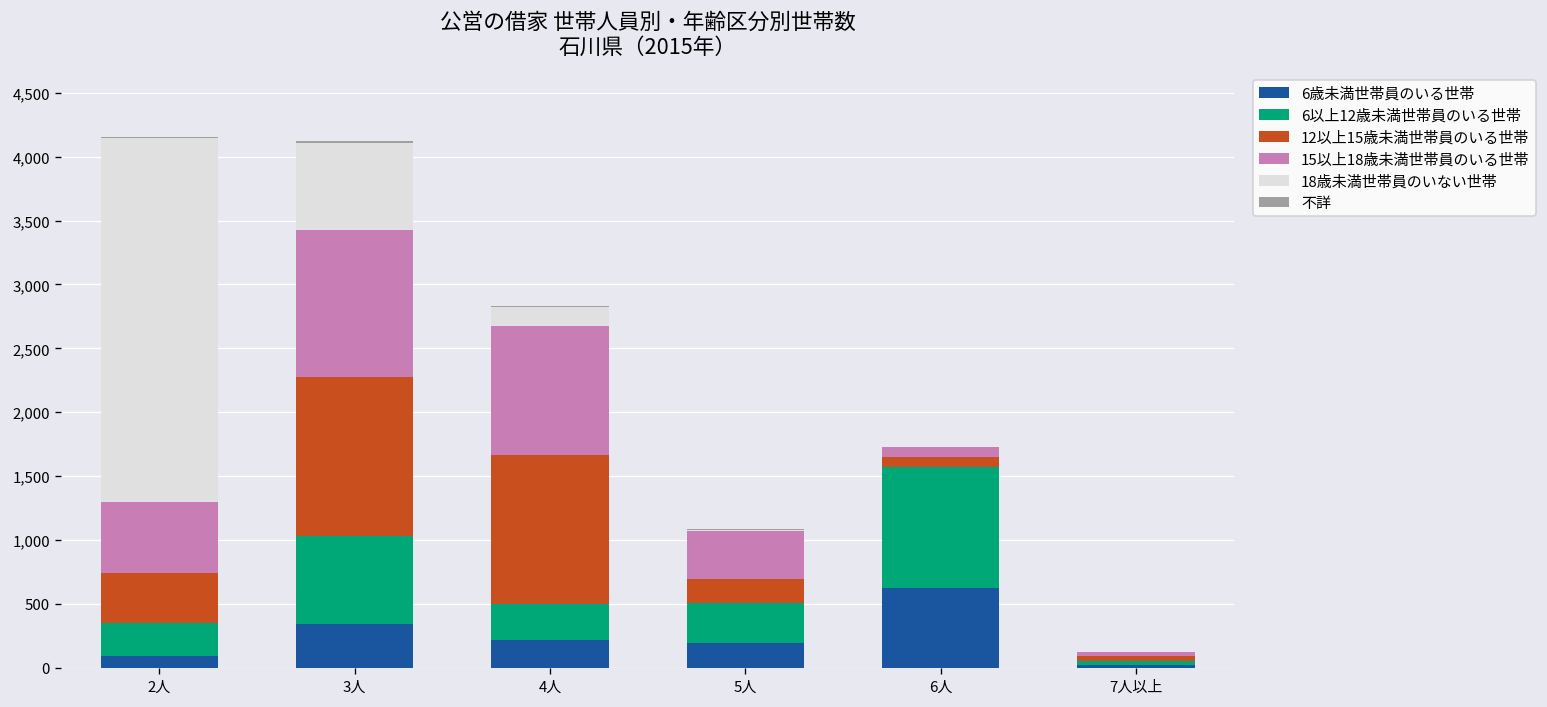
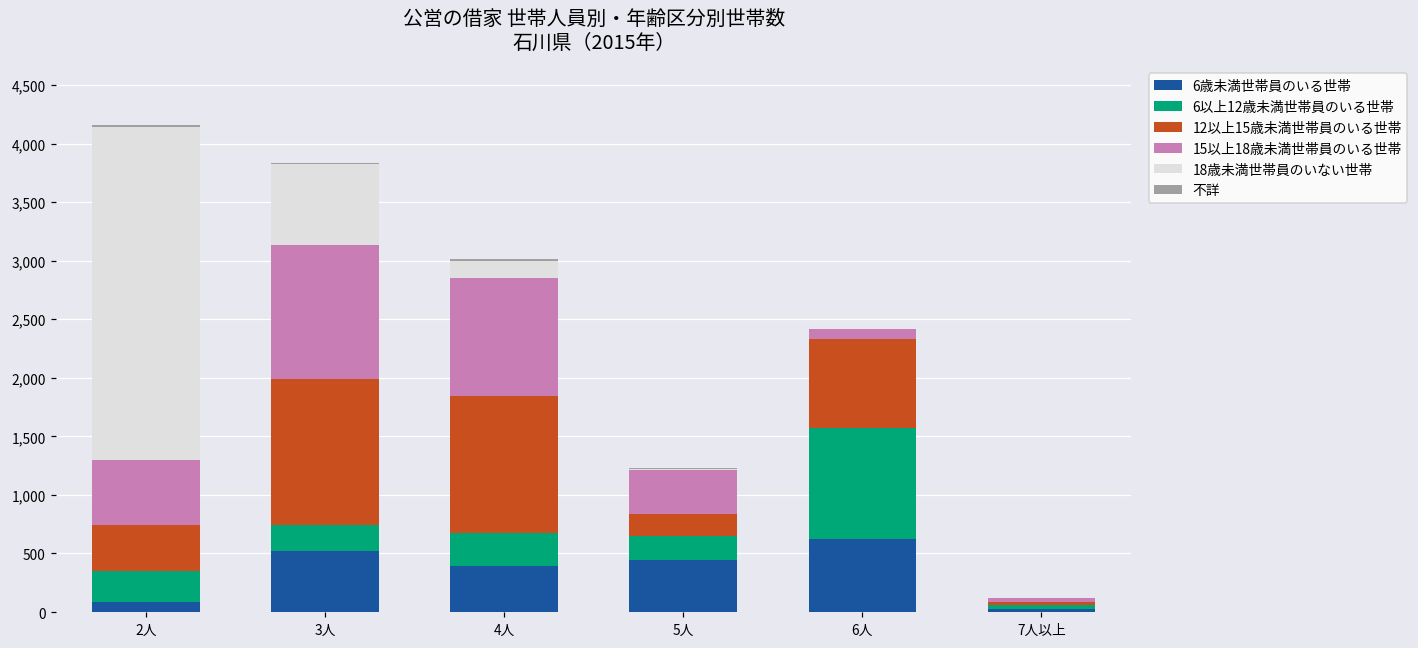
  {
    "6歳未満世帯員のいる世帯": {
      "2人": "90",
-     "3人": "350",
-     "4人": "220",
-     "5人": "190",
+     "3人": "520",
+     "4人": "400",
+     "5人": "450",
      "6人": "630",
      "7人以上": "20"
    },
    "6以上12歳未満世帯員のいる世帯": {
      "2人": "260",
-     "3人": "690",
+     "3人": "230",
      "4人": "280",
-     "5人": "310",
+     "5人": "200",
      "6人": "950",
      "7人以上": "30"
    },
    "12以上15歳未満世帯員のいる世帯": {
      "2人": "390",
      "3人": "1,250",
      "4人": "1,170",
      "5人": "190",
-     "6人": "80",
+     "6人": "760",
      "7人以上": "30"
    },
    "18歳未満世帯員のいない世帯": {
      "2人": "2,840",
      "3人": "680",
      "4人": "150"
    }
  }
